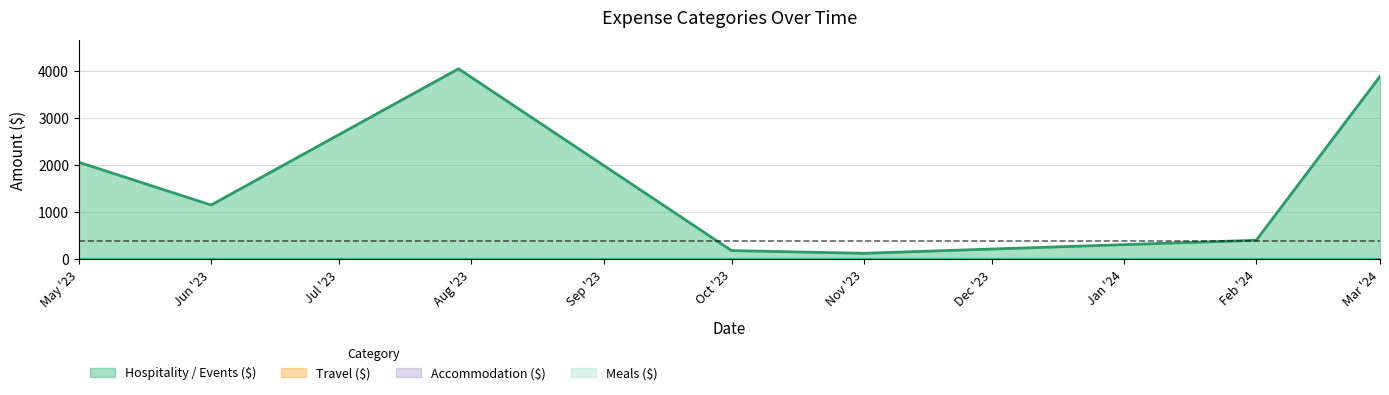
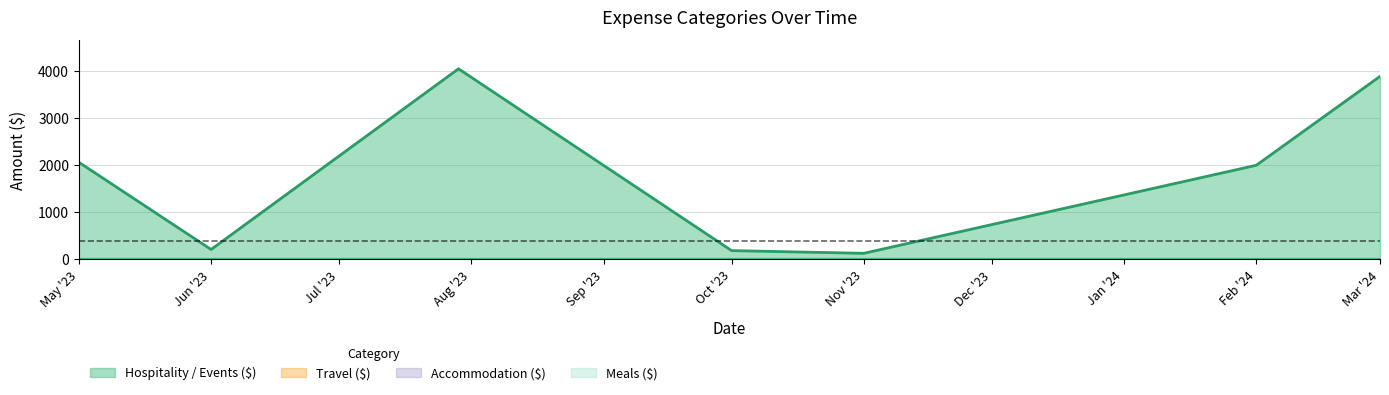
  {
    "Hospitality / Events ($)": {
      "May '23": 2100,
-     "Jun '23": 1200,
+     "Jun '23": 200,
      "Oct '23": 200,
      "Nov '23": 100,
-     "Feb '24": 400,
+     "Feb '24": 2000,
      "Mar '24": 3900
    }
  }
